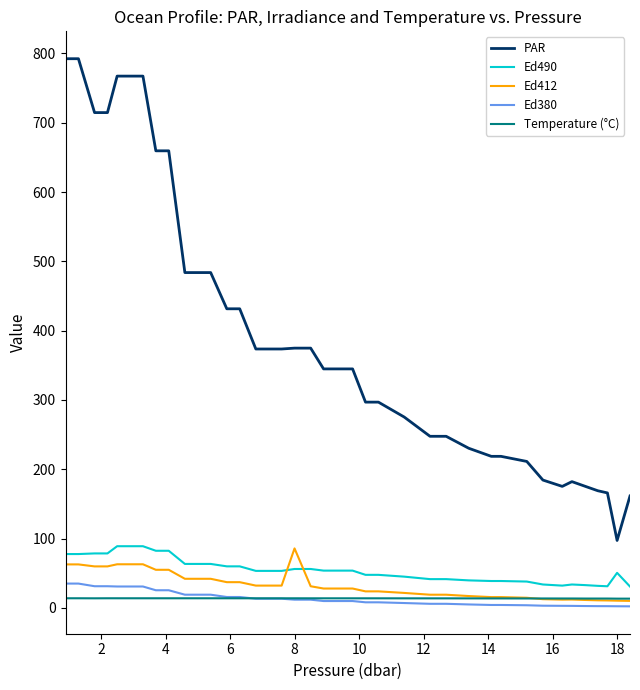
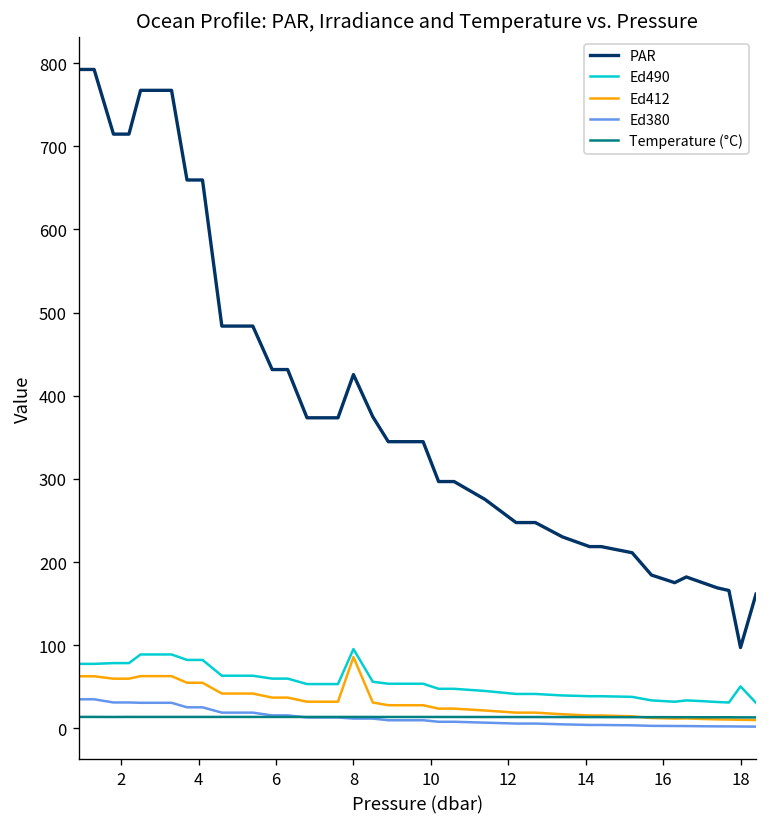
  {
    "PAR": {
-     "8": 370,
+     "8": 430,
      "18": 100
    },
    "Ed490": {
-     "8": 60,
+     "8": 100,
      "18": 50
    },
    "Ed412": {
      "8": 90
    },
    "Ed380": {
      "18": 0
    }
  }
